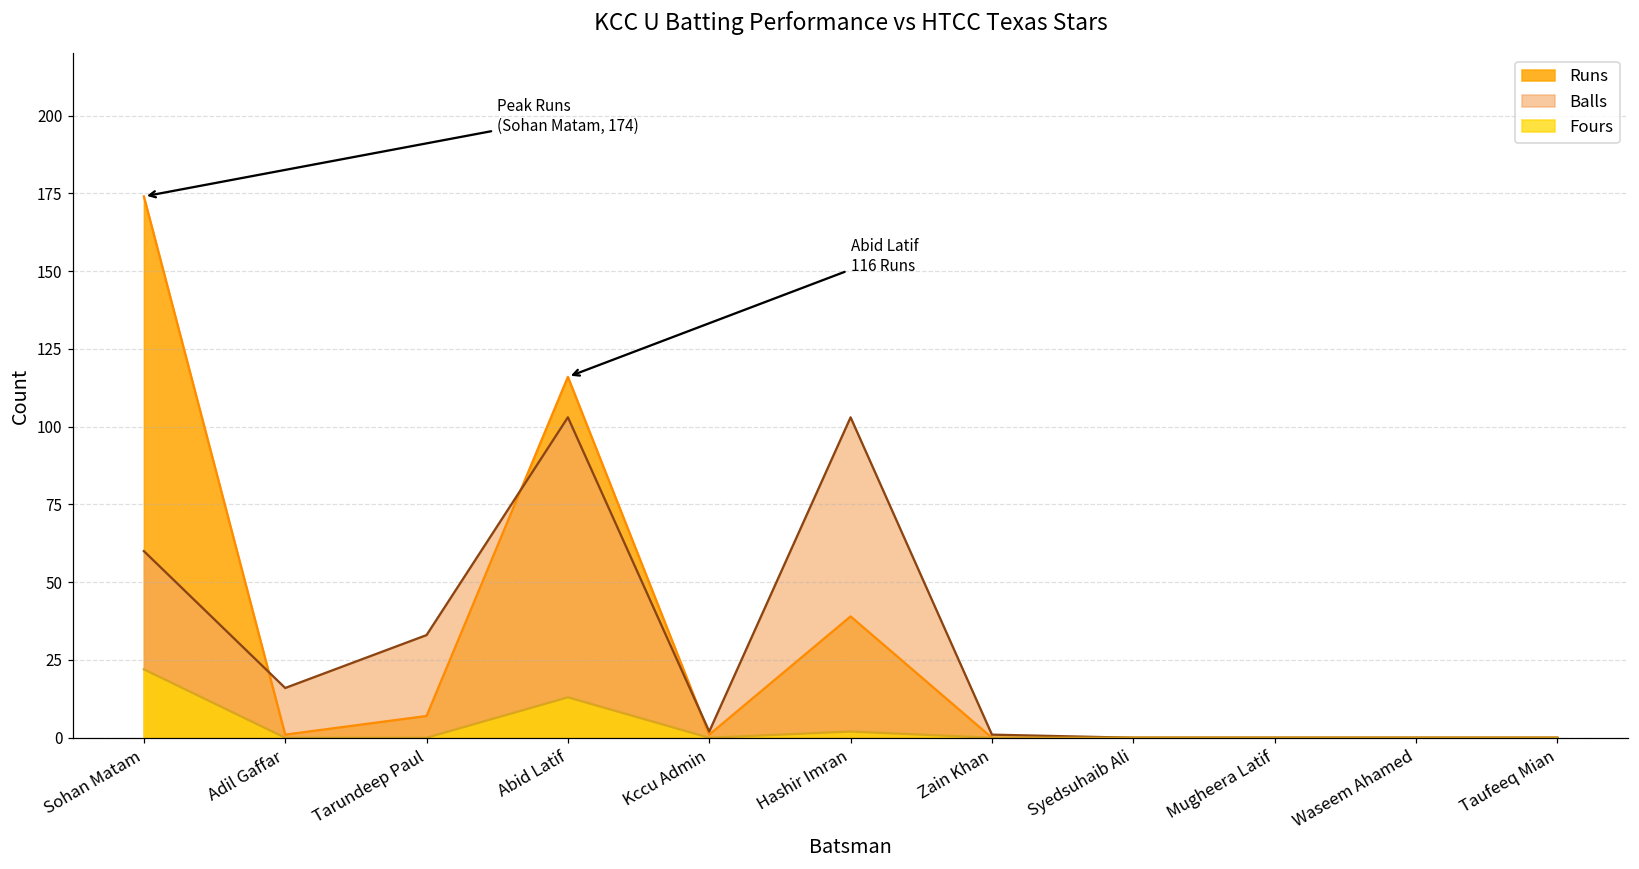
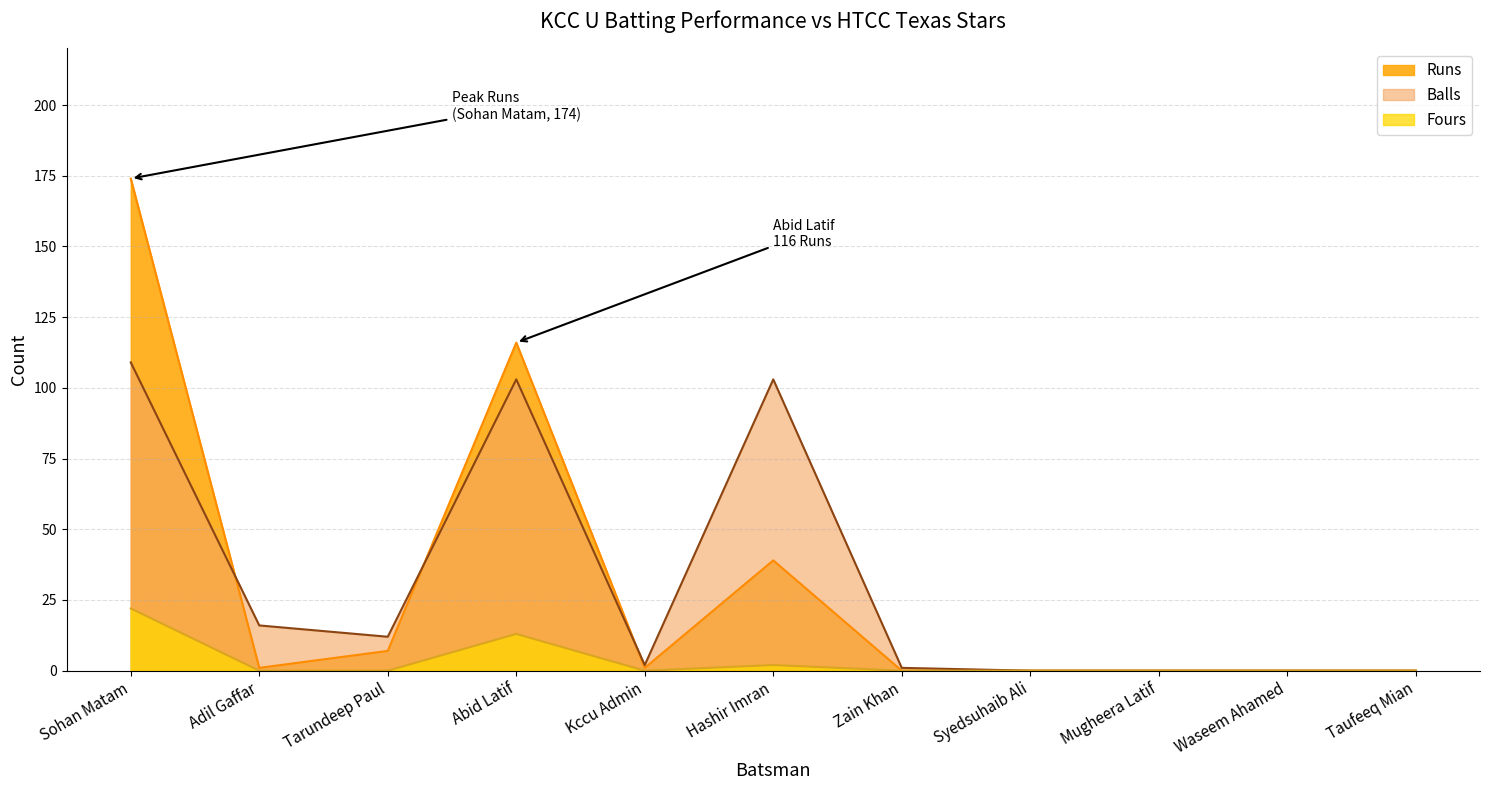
  {
    "Balls": {
-     "Sohan Matam": 60,
+     "Sohan Matam": 109,
      "Adil Gaffar": 16,
-     "Tarundeep Paul": 33,
+     "Tarundeep Paul": 12,
      "Abid Latif": 103,
      "Kccu Admin": 2,
      "Hashir Imran": 103,
      "Zain Khan": 1
    }
  }
